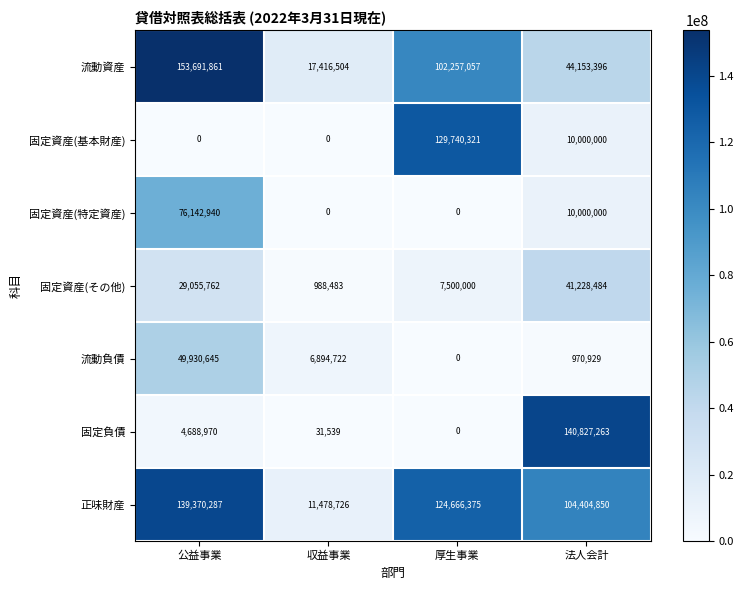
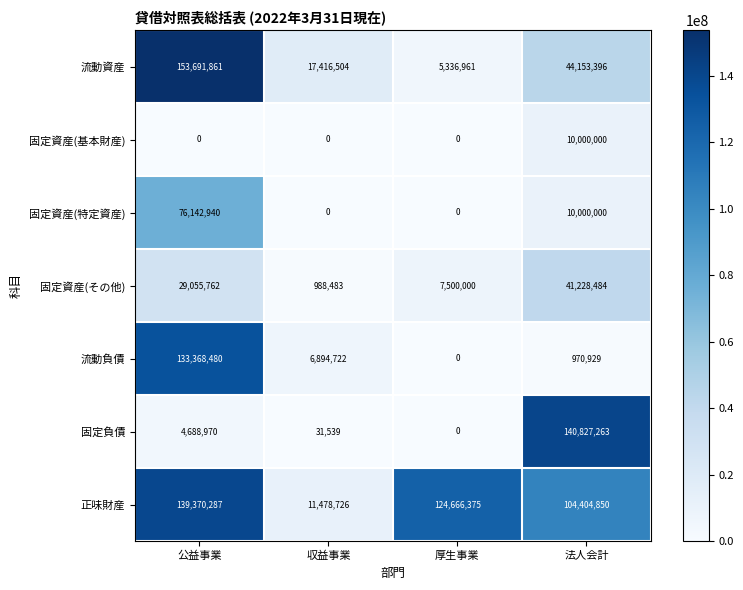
  {
    "流動資産": {
      "公益事業": "153,691,861",
      "収益事業": "17,416,504",
-     "厚生事業": "102,257,057",
+     "厚生事業": "5,336,961",
      "法人会計": "44,153,396"
    },
    "固定資産(基本財産)": {
      "公益事業": "0",
      "収益事業": "0",
-     "厚生事業": "129,740,321",
+     "厚生事業": "0",
      "法人会計": "10,000,000"
    },
    "固定資産(特定資産)": {
      "公益事業": "76,142,940",
      "収益事業": "0",
      "厚生事業": "0",
      "法人会計": "10,000,000"
    },
    "固定資産(その他)": {
      "公益事業": "29,055,762",
      "収益事業": "988,483",
      "厚生事業": "7,500,000",
      "法人会計": "41,228,484"
    },
    "流動負債": {
-     "公益事業": "49,930,645",
+     "公益事業": "133,368,480",
      "収益事業": "6,894,722",
      "厚生事業": "0",
      "法人会計": "970,929"
    },
    "固定負債": {
      "公益事業": "4,688,970",
      "収益事業": "31,539",
      "厚生事業": "0",
      "法人会計": "140,827,263"
    },
    "正味財産": {
      "公益事業": "139,370,287",
      "収益事業": "11,478,726",
      "厚生事業": "124,666,375",
      "法人会計": "104,404,850"
    }
  }
